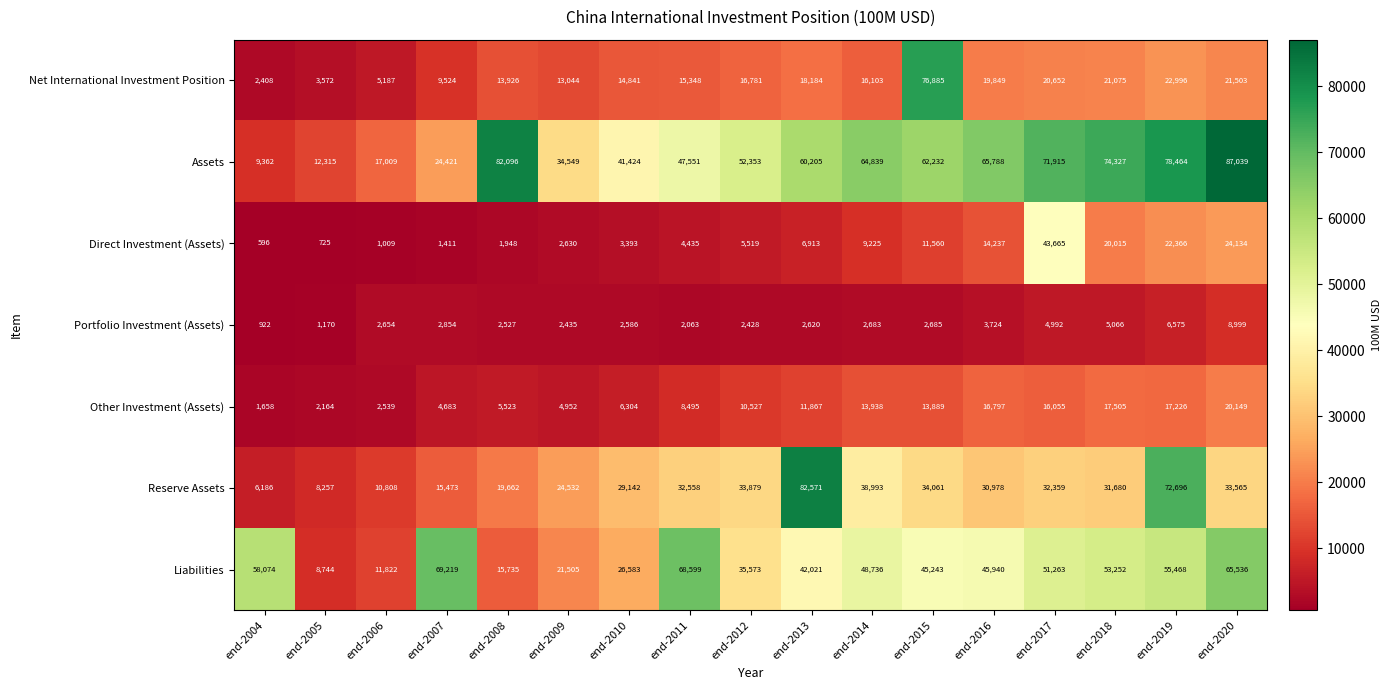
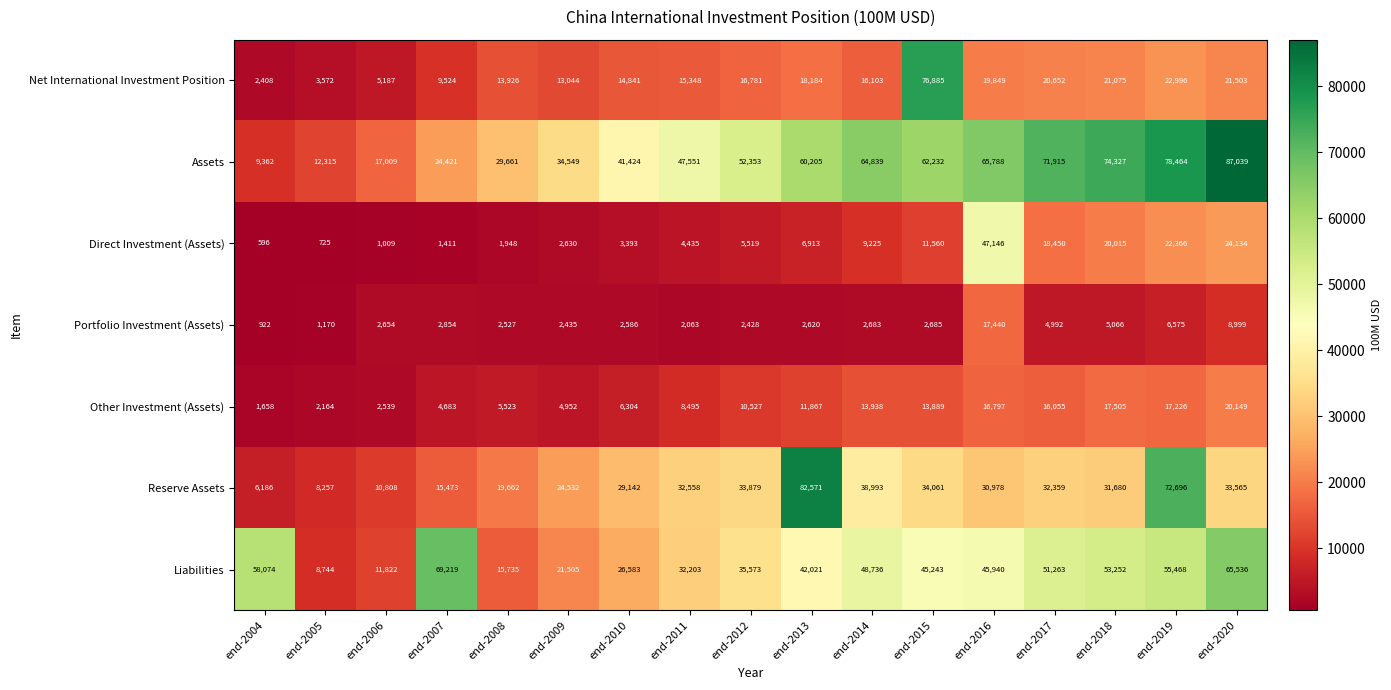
  {
    "Net International Investment Position": {
      "end-2004": "2,408",
      "end-2005": "3,572",
      "end-2006": "5,187",
      "end-2007": "9,524",
      "end-2008": "13,926",
      "end-2009": "13,044",
      "end-2010": "14,841",
      "end-2011": "15,348",
      "end-2012": "16,781",
      "end-2013": "18,184",
      "end-2014": "16,103",
      "end-2015": "76,885",
      "end-2016": "19,849",
      "end-2017": "20,652",
      "end-2018": "21,075",
      "end-2019": "22,996",
      "end-2020": "21,503"
    },
    "Assets": {
      "end-2004": "9,362",
      "end-2005": "12,315",
      "end-2006": "17,009",
      "end-2007": "24,421",
-     "end-2008": "82,096",
+     "end-2008": "29,661",
      "end-2009": "34,549",
      "end-2010": "41,424",
      "end-2011": "47,551",
      "end-2012": "52,353",
      "end-2013": "60,205",
      "end-2014": "64,839",
      "end-2015": "62,232",
      "end-2016": "65,788",
      "end-2017": "71,915",
      "end-2018": "74,327",
      "end-2019": "78,464",
      "end-2020": "87,039"
    },
    "Direct Investment (Assets)": {
      "end-2004": "596",
      "end-2005": "725",
      "end-2006": "1,009",
      "end-2007": "1,411",
      "end-2008": "1,948",
      "end-2009": "2,630",
      "end-2010": "3,393",
      "end-2011": "4,435",
      "end-2012": "5,519",
      "end-2013": "6,913",
      "end-2014": "9,225",
      "end-2015": "11,560",
-     "end-2016": "14,237",
-     "end-2017": "43,665",
+     "end-2016": "47,146",
+     "end-2017": "18,450",
      "end-2018": "20,015",
      "end-2019": "22,366",
      "end-2020": "24,134"
    },
    "Portfolio Investment (Assets)": {
      "end-2004": "922",
      "end-2005": "1,170",
      "end-2006": "2,654",
      "end-2007": "2,854",
      "end-2008": "2,527",
      "end-2009": "2,435",
      "end-2010": "2,586",
      "end-2011": "2,063",
      "end-2012": "2,428",
      "end-2013": "2,620",
      "end-2014": "2,683",
      "end-2015": "2,685",
-     "end-2016": "3,724",
+     "end-2016": "17,440",
      "end-2017": "4,992",
      "end-2018": "5,066",
      "end-2019": "6,575",
      "end-2020": "8,999"
    },
    "Other Investment (Assets)": {
      "end-2004": "1,658",
      "end-2005": "2,164",
      "end-2006": "2,539",
      "end-2007": "4,683",
      "end-2008": "5,523",
      "end-2009": "4,952",
      "end-2010": "6,304",
      "end-2011": "8,495",
      "end-2012": "10,527",
      "end-2013": "11,867",
      "end-2014": "13,938",
      "end-2015": "13,889",
      "end-2016": "16,797",
      "end-2017": "16,055",
      "end-2018": "17,505",
      "end-2019": "17,226",
      "end-2020": "20,149"
    },
    "Reserve Assets": {
      "end-2004": "6,186",
      "end-2005": "8,257",
      "end-2006": "10,808",
      "end-2007": "15,473",
      "end-2008": "19,662",
      "end-2009": "24,532",
      "end-2010": "29,142",
      "end-2011": "32,558",
      "end-2012": "33,879",
      "end-2013": "82,571",
      "end-2014": "38,993",
      "end-2015": "34,061",
      "end-2016": "30,978",
      "end-2017": "32,359",
      "end-2018": "31,680",
      "end-2019": "72,696",
      "end-2020": "33,565"
    },
    "Liabilities": {
      "end-2004": "58,074",
      "end-2005": "8,744",
      "end-2006": "11,822",
      "end-2007": "69,219",
      "end-2008": "15,735",
      "end-2009": "21,505",
      "end-2010": "26,583",
-     "end-2011": "68,599",
+     "end-2011": "32,203",
      "end-2012": "35,573",
      "end-2013": "42,021",
      "end-2014": "48,736",
      "end-2015": "45,243",
      "end-2016": "45,940",
      "end-2017": "51,263",
      "end-2018": "53,252",
      "end-2019": "55,468",
      "end-2020": "65,536"
    }
  }
